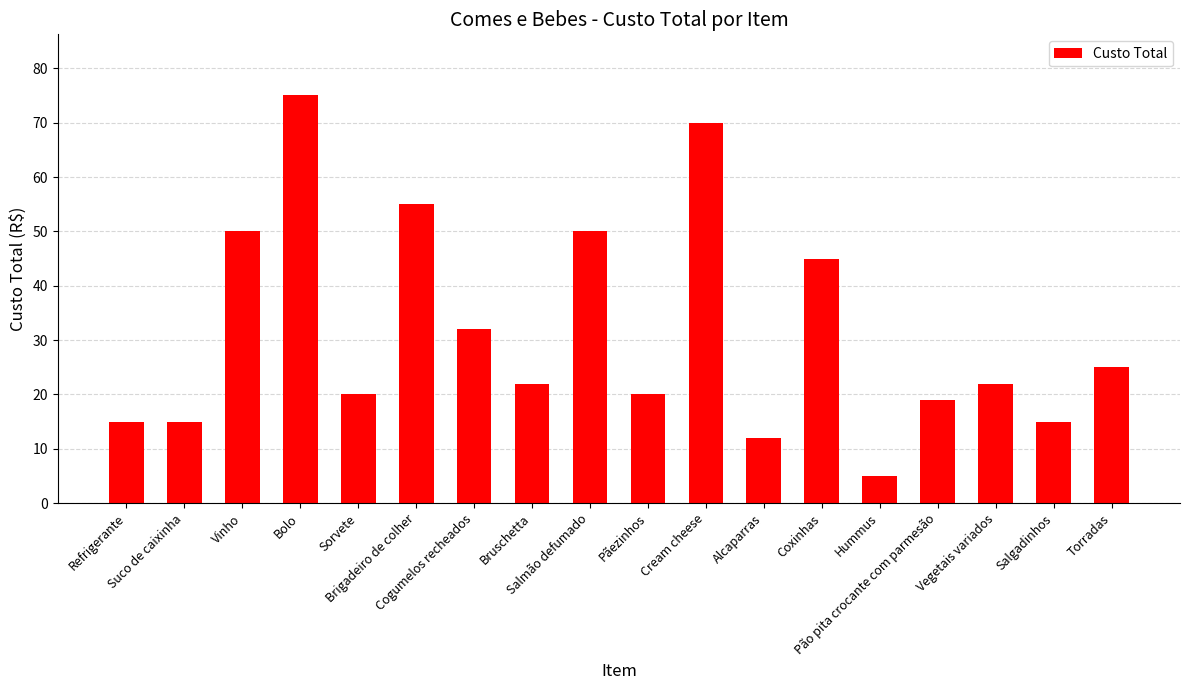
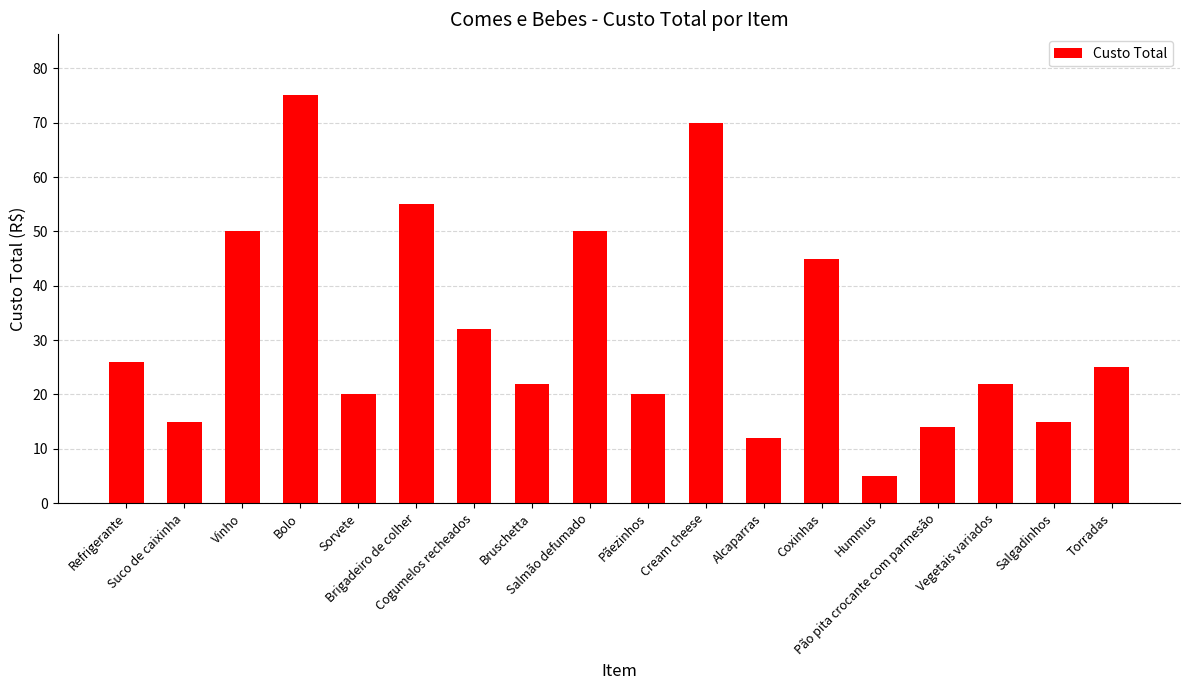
  {
-   "Refrigerante": 15,
+   "Refrigerante": 26,
    "Suco de caixinha": 15,
    "Vinho": 50,
    "Bolo": 75,
    "Sorvete": 20,
    "Brigadeiro de colher": 55,
    "Cogumelos recheados": 32,
    "Bruschetta": 22,
    "Salmão defumado": 50,
    "Pãezinhos": 20,
    "Cream cheese": 70,
    "Alcaparras": 12,
    "Coxinhas": 45,
    "Hummus": 5,
-   "Pão pita crocante com parmesão": 19,
+   "Pão pita crocante com parmesão": 14,
    "Vegetais variados": 22,
    "Salgadinhos": 15,
    "Torradas": 25
  }
